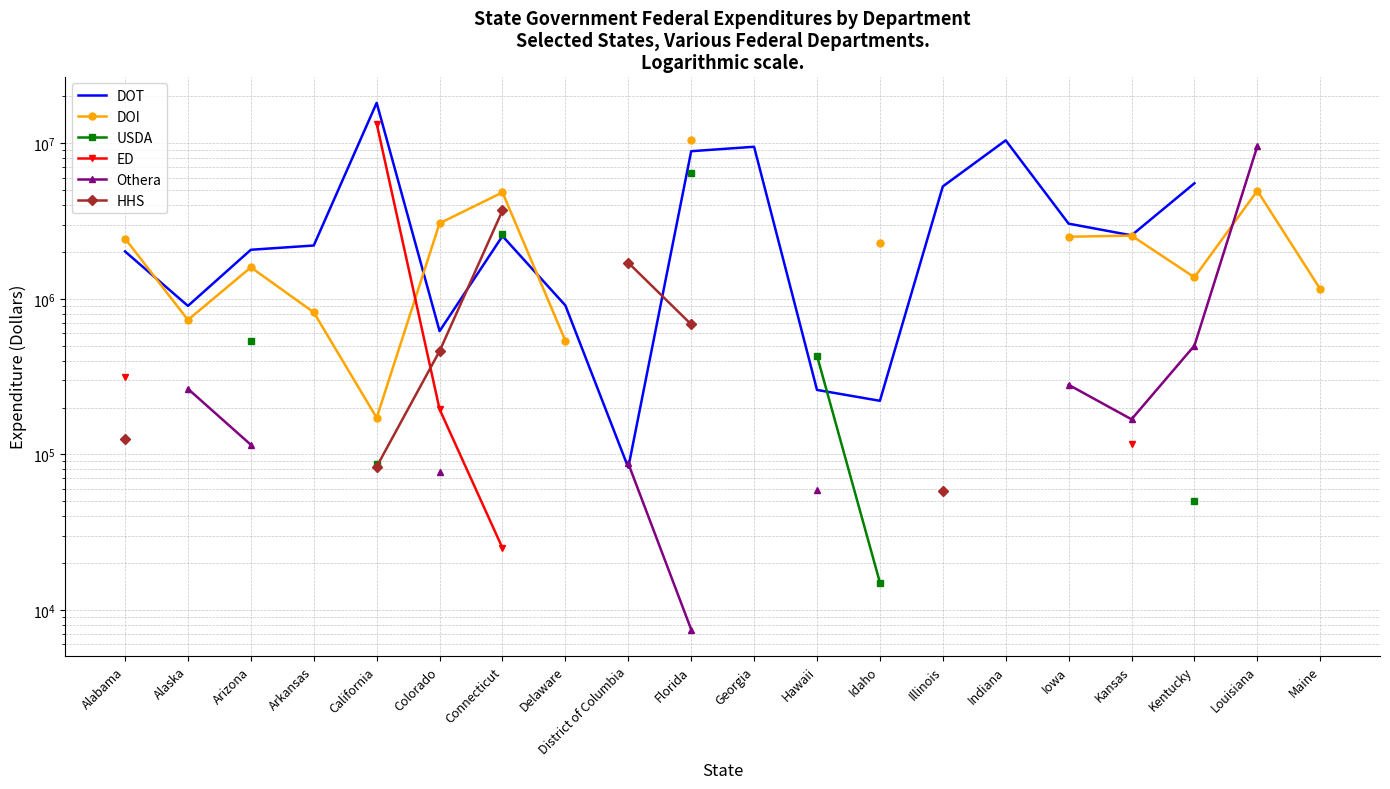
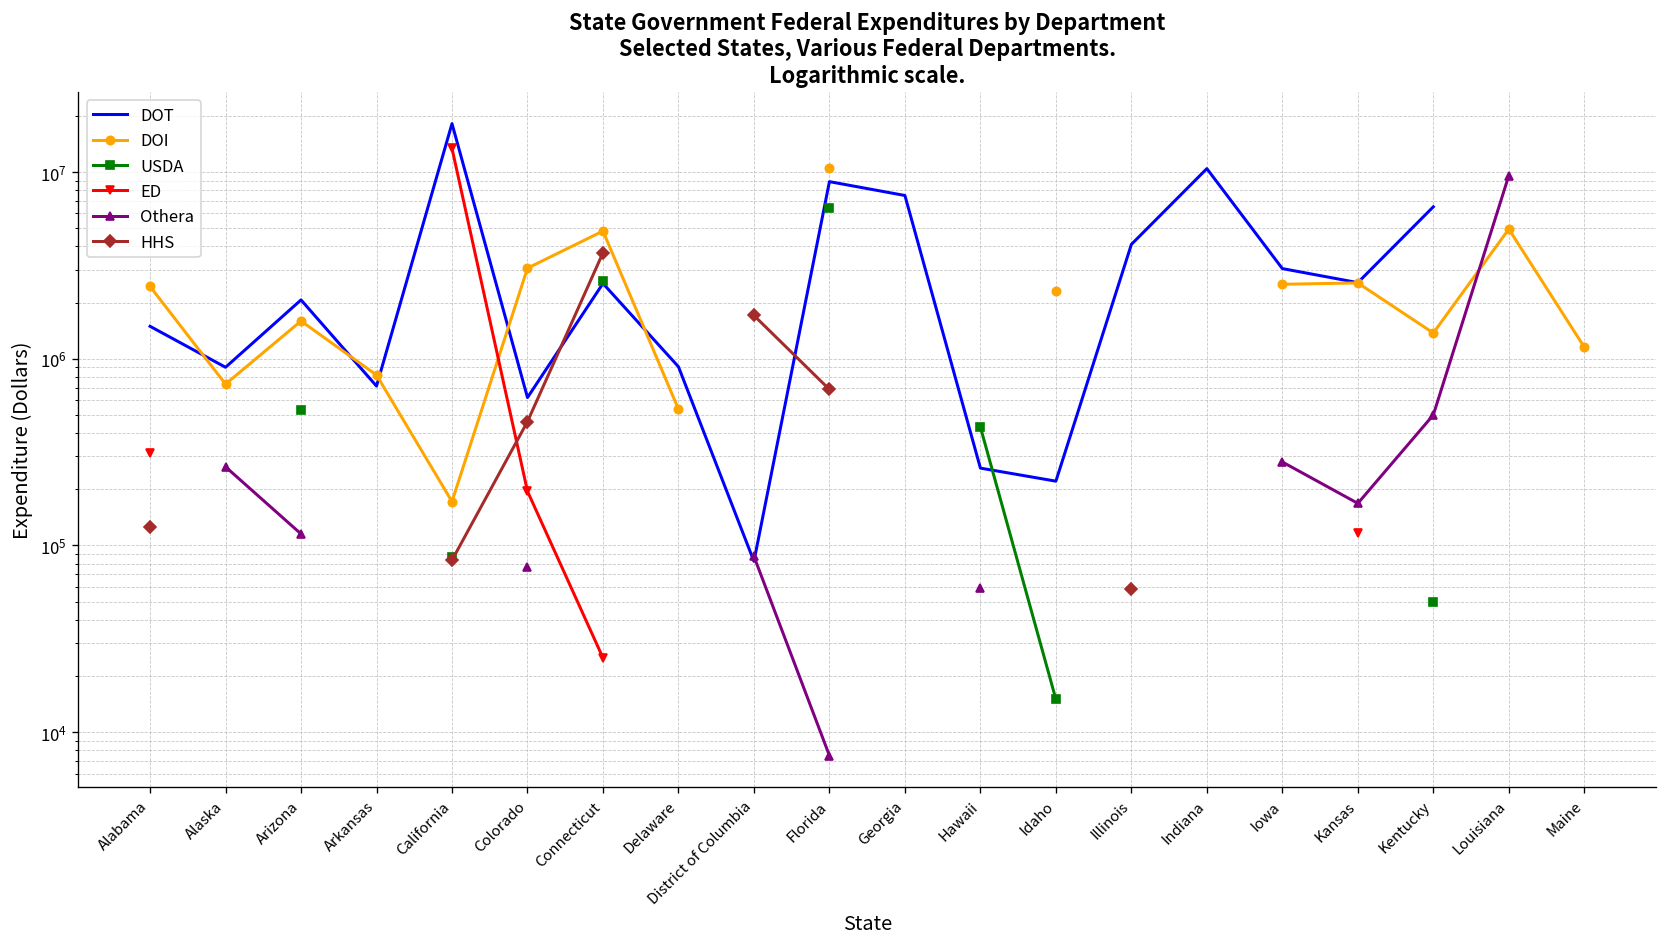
  {
    "DOT": {
-     "Alabama": 2000000,
+     "Alabama": 1500000,
      "Alaska": 900000,
      "Arizona": 2100000,
-     "Arkansas": 2200000,
+     "Arkansas": 700000,
      "California": 18000000,
      "Colorado": 620000,
      "Delaware": 900000,
      "District of Columbia": 80000,
      "Florida": 9000000,
-     "Georgia": 9000000,
+     "Georgia": 7000000,
      "Hawaii": 260000,
      "Idaho": 220000,
-     "Illinois": 5300000,
+     "Illinois": 4100000,
      "Indiana": 10000000,
      "Iowa": 3000000,
-     "Kentucky": 5500000,
+     "Kentucky": 6500000,
      "Maine": 700000
    },
    "DOI": {
      "Alabama": 2400000,
      "Alaska": 700000,
      "Arizona": 1600000,
      "Arkansas": 800000,
      "California": 170000,
      "Colorado": 3100000,
      "Connecticut": 4800000,
      "Delaware": 540000,
      "Florida": 10000000,
      "Idaho": 2300000,
      "Iowa": 2500000,
      "Kentucky": 1400000,
      "Louisiana": 4900000,
      "Maine": 1200000
    },
    "USDA": {
      "Arizona": 530000,
      "California": 90000,
      "Florida": 6400000,
      "Hawaii": 430000,
      "Idaho": 15000,
      "Kentucky": 50000
    },
    "ED": {
      "Alabama": 310000,
      "California": 13000000,
      "Colorado": 200000,
      "Connecticut": 25000,
      "Kansas": 120000
    },
    "Othera": {
      "Alaska": 260000,
      "Arizona": 120000,
      "Colorado": 80000,
      "District of Columbia": 90000,
      "Florida": 7000,
      "Hawaii": 59000,
      "Iowa": 280000,
      "Kansas": 170000,
      "Kentucky": 500000,
      "Louisiana": 10000000
    },
    "HHS": {
      "Alabama": 130000,
      "California": 80000,
      "Colorado": 460000,
      "Connecticut": 3700000,
      "District of Columbia": 1700000,
      "Florida": 700000,
      "Illinois": 59000
    }
  }
